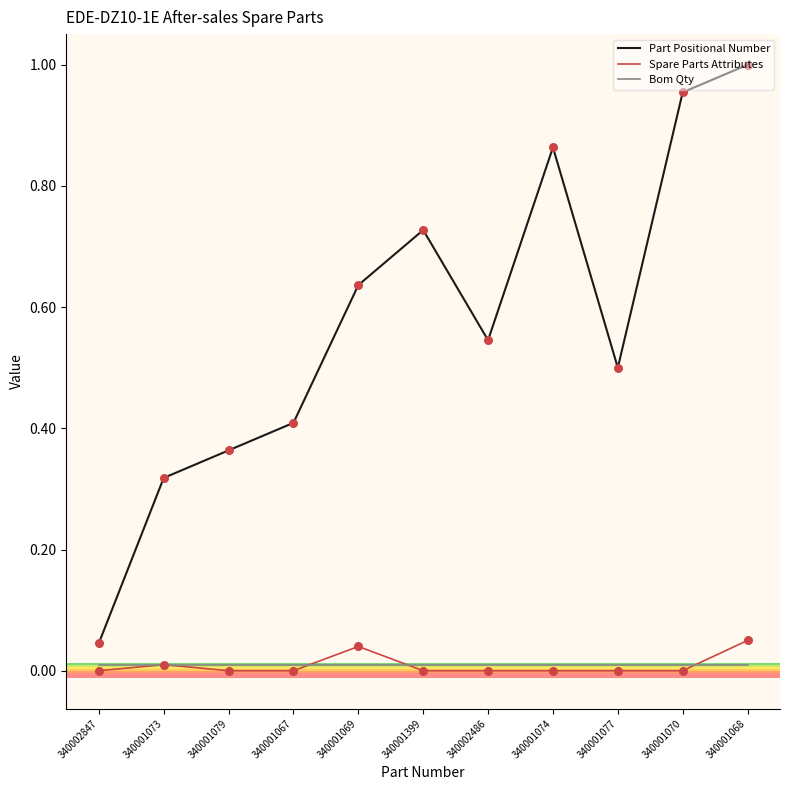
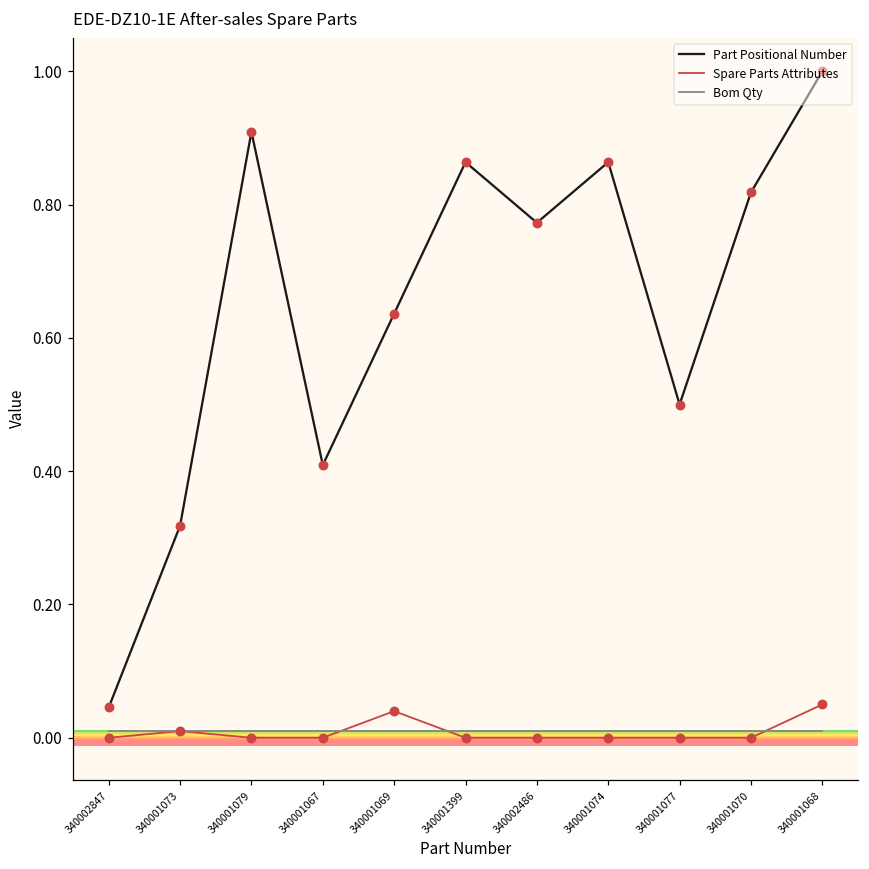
  {
    "Part Positional Number": {
      "340002847": 0.05,
      "340001073": 0.32,
-     "340001079": 0.36,
+     "340001079": 0.91,
      "340001067": 0.41,
      "340001069": 0.64,
-     "340001399": 0.73,
-     "340002486": 0.55,
+     "340001399": 0.86,
+     "340002486": 0.77,
      "340001074": 0.86,
      "340001077": 0.50,
-     "340001070": 0.95
+     "340001070": 0.82
    },
    "Spare Parts Attributes": {
      "340002847": 0.00,
      "340001079": 0.00,
      "340001067": 0.00,
      "340001069": 0.04,
      "340001399": 0.00,
      "340002486": 0.00,
      "340001074": 0.00,
      "340001077": 0.00,
      "340001070": 0.00,
      "340001068": 0.05
    },
    "Bom Qty": {
      "340002847": 0.01,
      "340001079": 0.01,
      "340001067": 0.01,
      "340001069": 0.01,
      "340001399": 0.01,
      "340002486": 0.01,
      "340001074": 0.01,
      "340001077": 0.01,
      "340001070": 0.01,
      "340001068": 0.01
    }
  }
